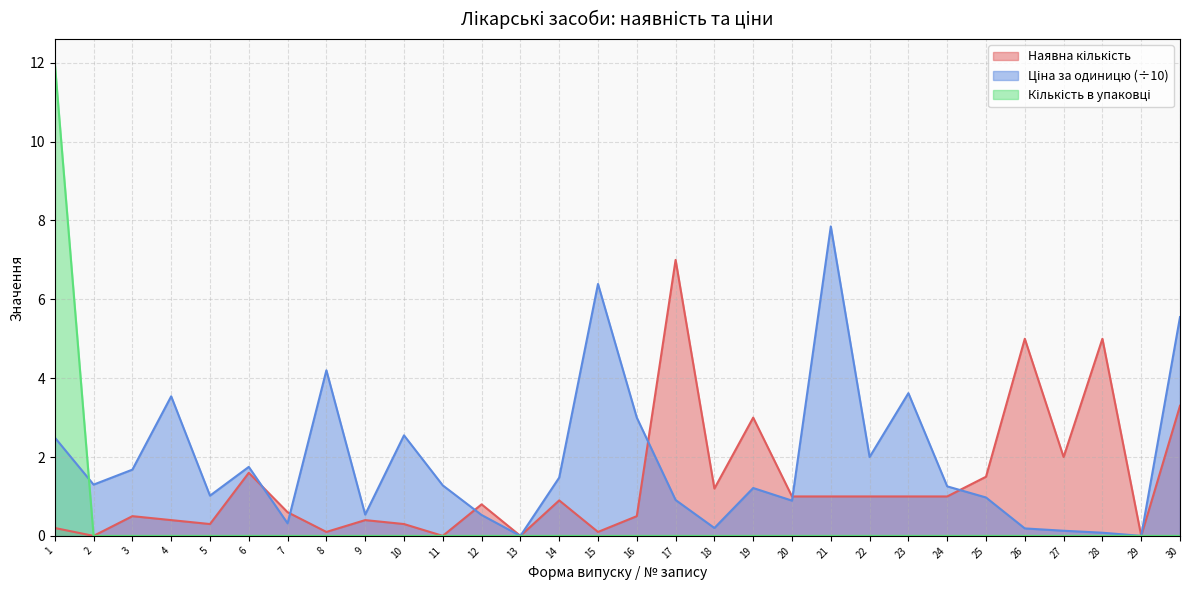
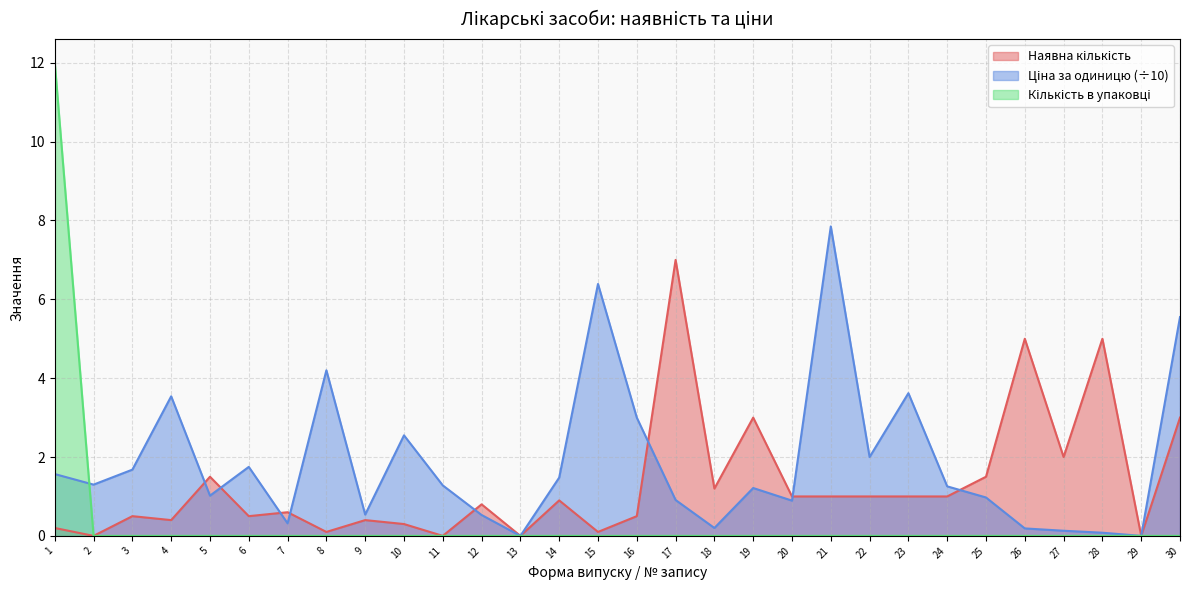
  {
    "Наявна кількість": {
      "1": 0.2,
      "3": 0.5,
      "4": 0.4,
-     "5": 0.3,
-     "6": 1.6,
+     "5": 1.5,
+     "6": 0.5,
      "7": 0.6,
      "8": 0.1,
      "9": 0.4,
      "10": 0.3,
      "12": 0.8,
      "14": 0.9,
      "15": 0.1,
      "16": 0.5,
      "17": 7.0,
      "18": 1.2,
      "19": 3.0,
      "20": 1.0,
      "21": 1.0,
      "22": 1.0,
      "23": 1.0,
      "24": 1.0,
      "25": 1.5,
      "26": 5.0,
      "27": 2.0,
      "28": 5.0,
-     "30": 3.3
+     "30": 3.0
    },
    "Ціна за одиницю (÷10)": {
-     "1": 2.5,
+     "1": 1.6,
      "2": 1.3,
      "3": 1.7,
      "4": 3.5,
      "5": 1.0,
      "6": 1.8,
      "7": 0.3,
      "8": 4.2,
      "9": 0.5,
      "10": 2.6,
      "11": 1.3,
      "12": 0.5,
      "14": 1.5,
      "15": 6.4,
      "16": 3.0,
      "17": 0.9,
      "18": 0.2,
      "19": 1.2,
      "20": 0.9,
      "21": 7.8,
      "22": 2.0,
      "23": 3.6,
      "24": 1.3,
      "25": 1.0,
      "26": 0.2,
      "27": 0.1,
      "28": 0.1,
      "30": 5.6
    },
    "Кількість в упаковці": {
      "1": 12.0,
      "3": 0.0,
      "4": 0.0,
      "5": 0.0,
      "6": 0.0,
      "7": 0.0,
      "8": 0.0,
      "9": 0.0,
      "10": 0.0,
      "12": 0.0,
      "14": 0.0,
      "15": 0.0,
      "16": 0.0,
      "17": 0.0,
      "18": 0.0,
      "19": 0.0,
      "20": 0.0,
      "21": 0.0,
      "22": 0.0,
      "23": 0.0,
      "24": 0.0,
      "25": 0.0,
      "26": 0.0,
      "27": 0.0,
      "28": 0.0,
      "30": 0.0
    }
  }
